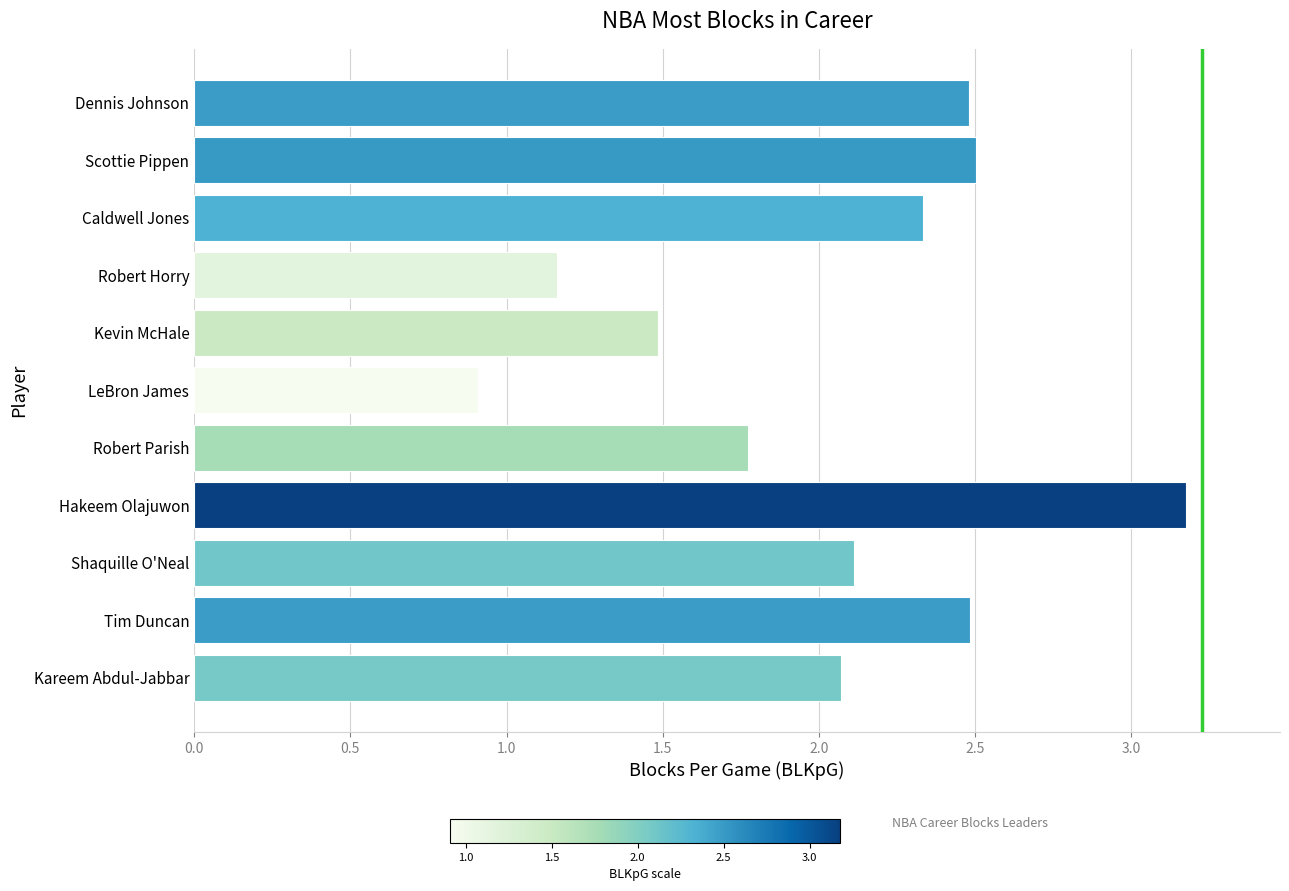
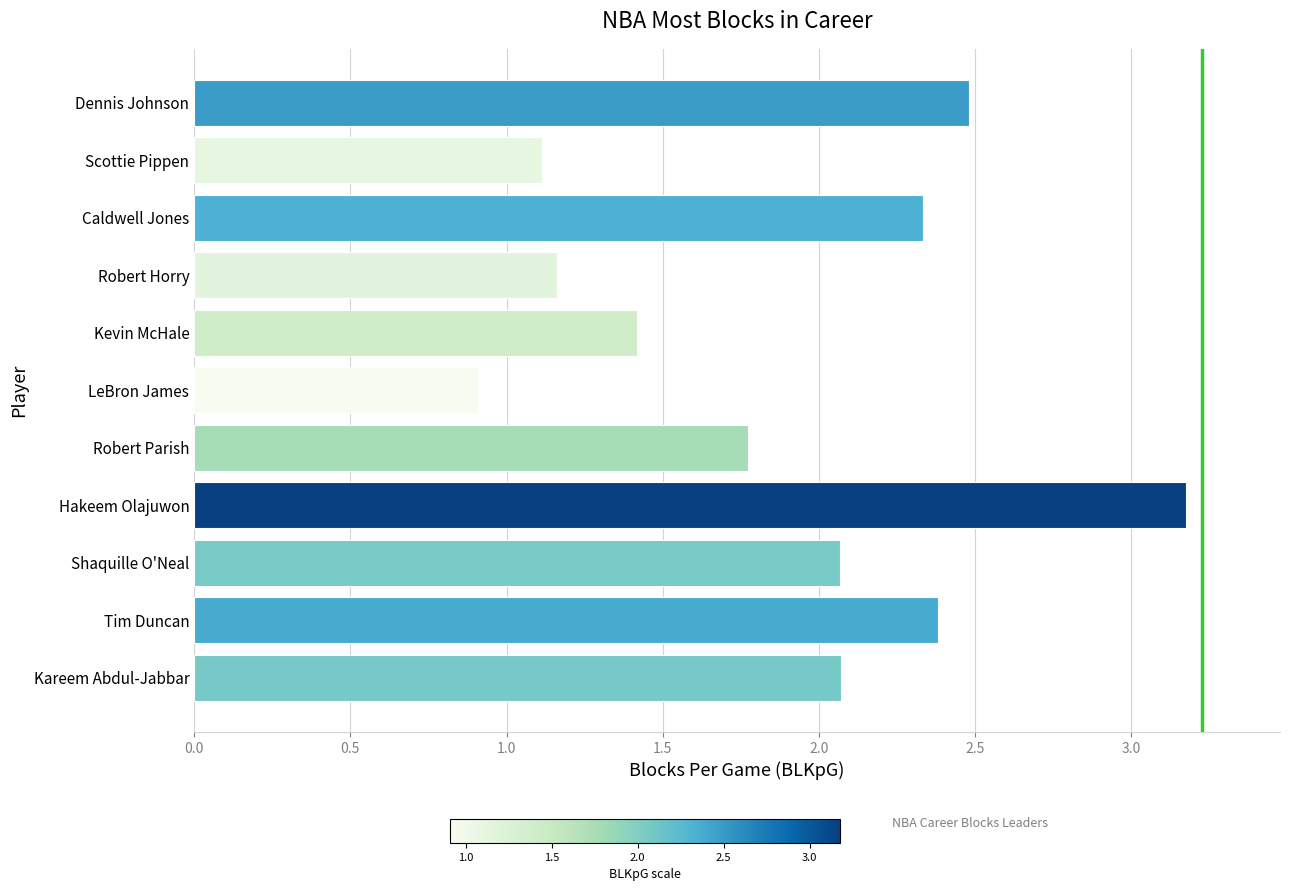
  {
    "Dennis Johnson": 2.48,
-   "Scottie Pippen": 2.50,
+   "Scottie Pippen": 1.11,
    "Caldwell Jones": 2.33,
    "Robert Horry": 1.16,
-   "Kevin McHale": 1.49,
+   "Kevin McHale": 1.42,
    "LeBron James": 0.91,
    "Robert Parish": 1.77,
    "Hakeem Olajuwon": 3.18,
-   "Shaquille O'Neal": 2.11,
-   "Tim Duncan": 2.48,
+   "Shaquille O'Neal": 2.07,
+   "Tim Duncan": 2.38,
    "Kareem Abdul-Jabbar": 2.07
  }
